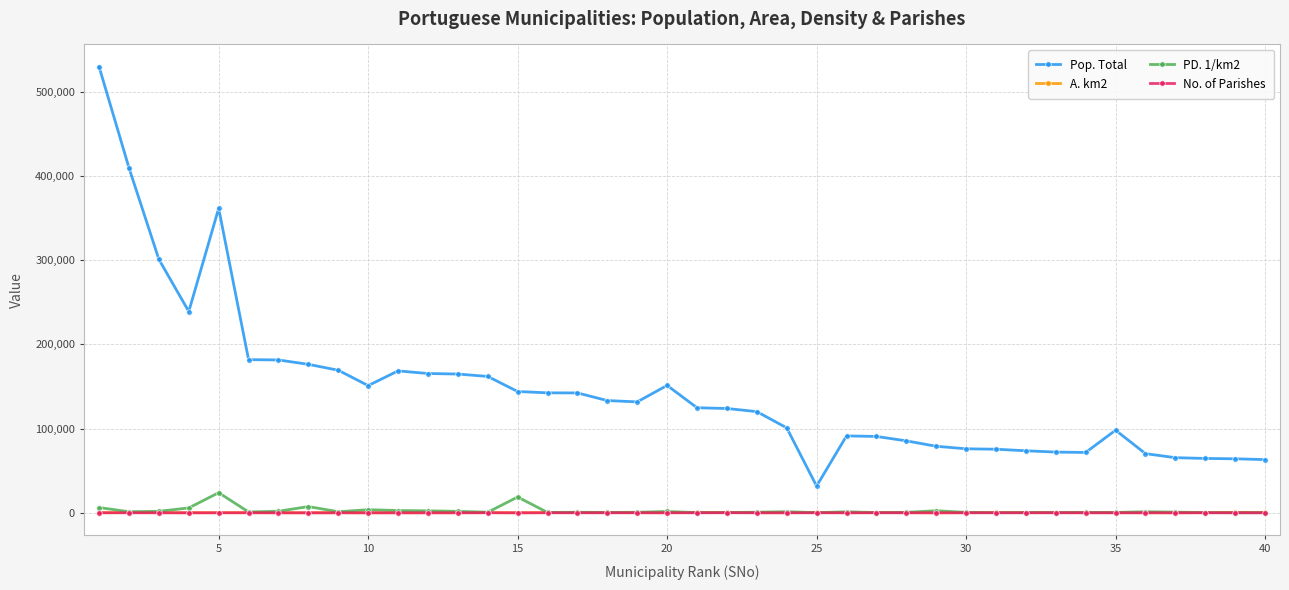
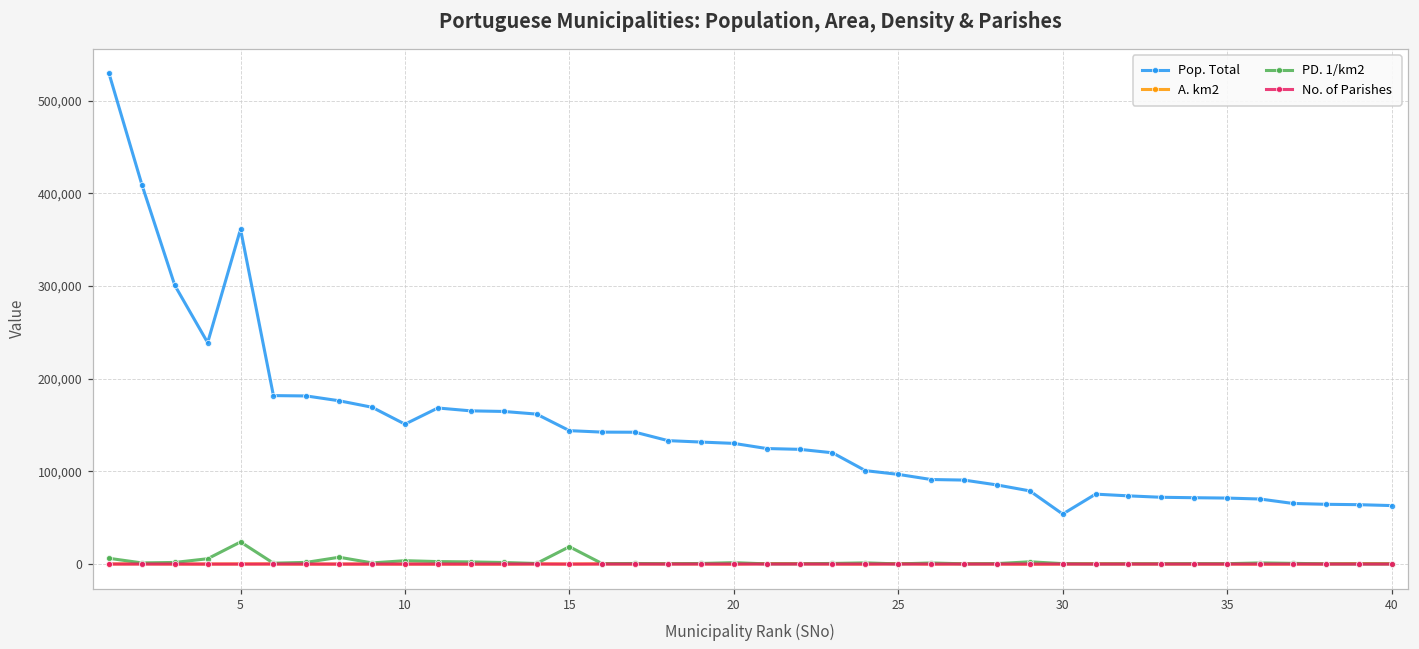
  {
    "Pop. Total": {
      "5": "360,000",
      "10": "150,000",
      "15": "140,000",
-     "20": "150,000",
-     "25": "30,000",
-     "30": "80,000",
-     "35": "100,000",
+     "20": "130,000",
+     "25": "100,000",
+     "30": "50,000",
+     "35": "70,000",
      "40": "60,000"
    },
    "PD. 1/km2": {
      "5": "20,000",
      "10": "0",
      "15": "20,000"
    }
  }
